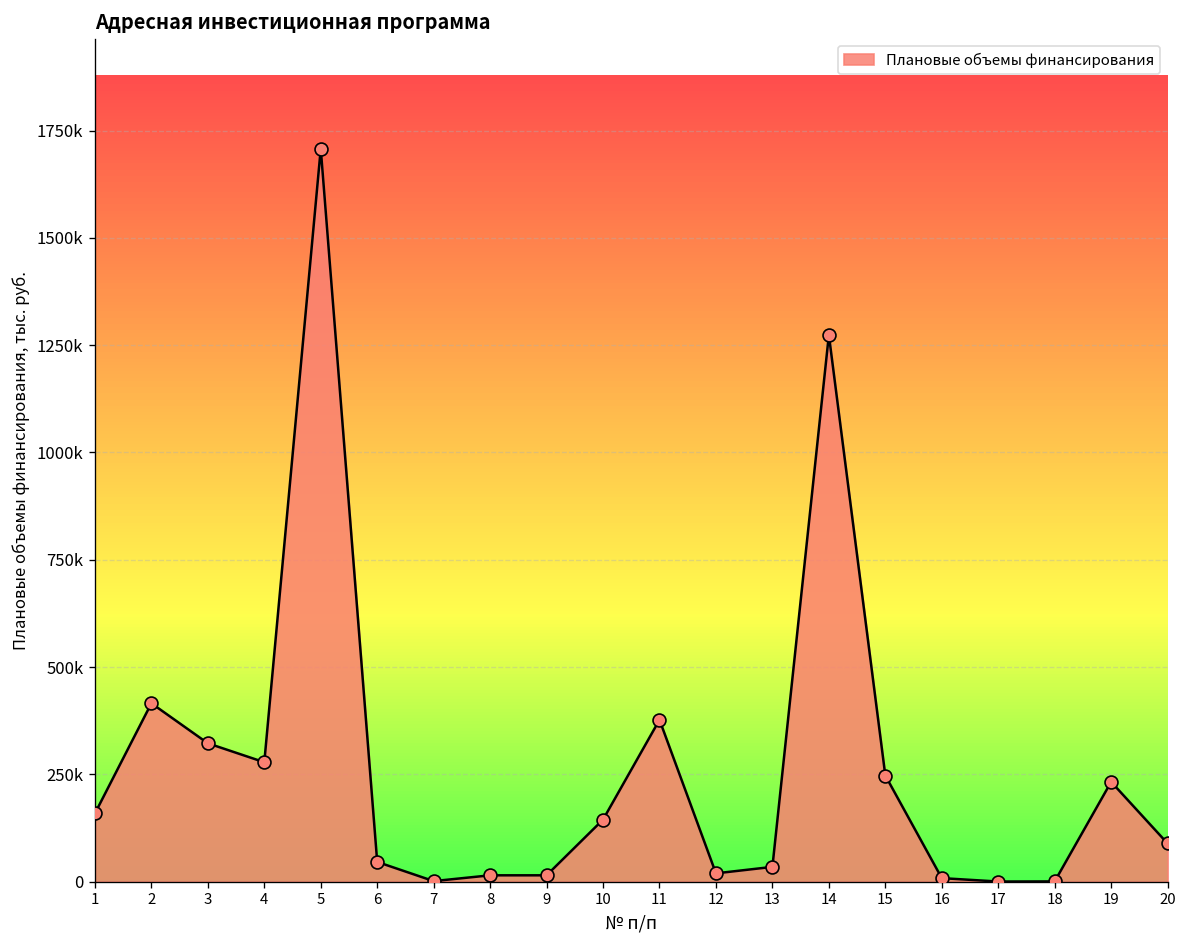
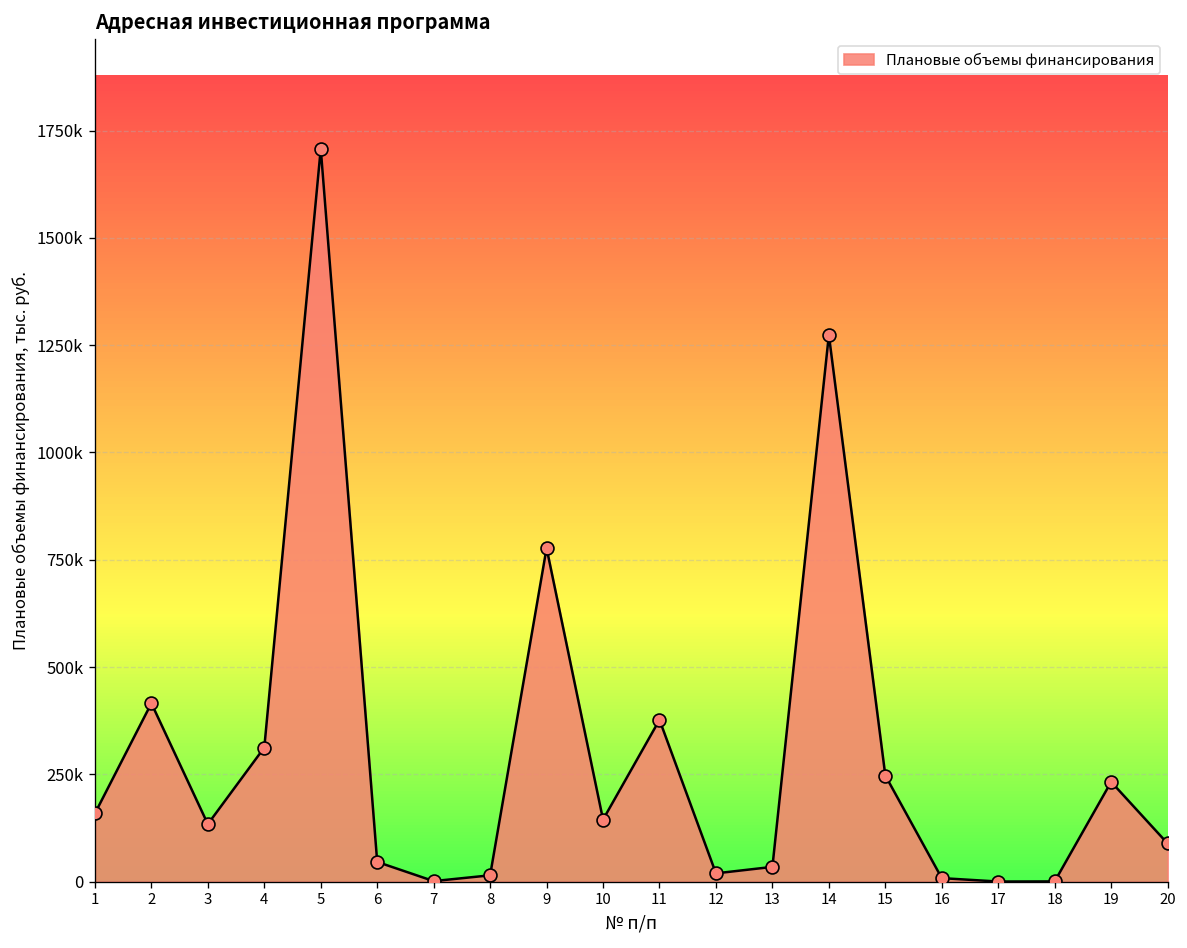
  {
    "1": 160000,
    "2": 420000,
-   "3": 320000,
-   "4": 280000,
+   "3": 130000,
+   "4": 310000,
    "5": 1710000,
    "6": 50000,
    "7": 0,
    "8": 10000,
-   "9": 10000,
+   "9": 780000,
    "10": 140000,
    "11": 380000,
    "12": 20000,
    "13": 30000,
    "14": 1270000,
    "15": 250000,
    "16": 10000,
    "17": 0,
    "18": 0,
    "19": 230000,
    "20": 90000
  }
